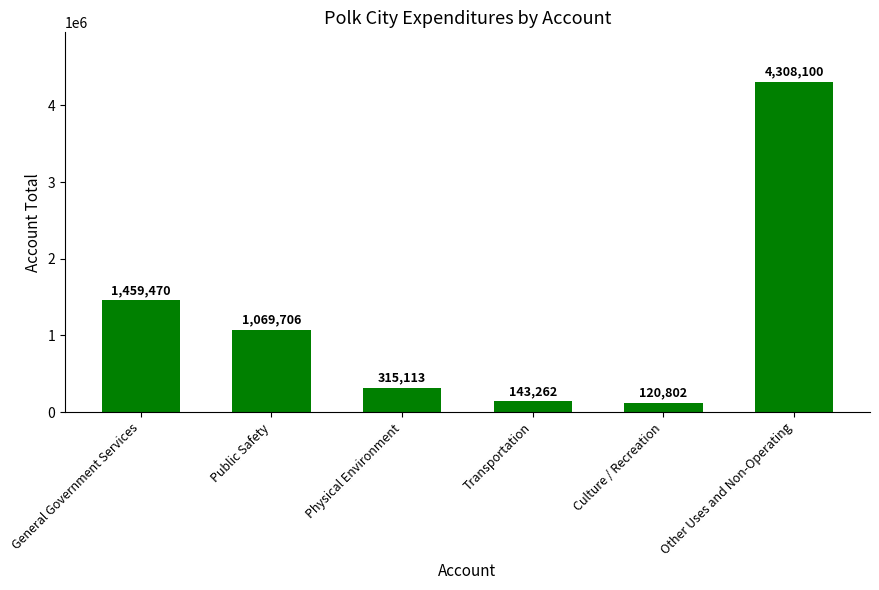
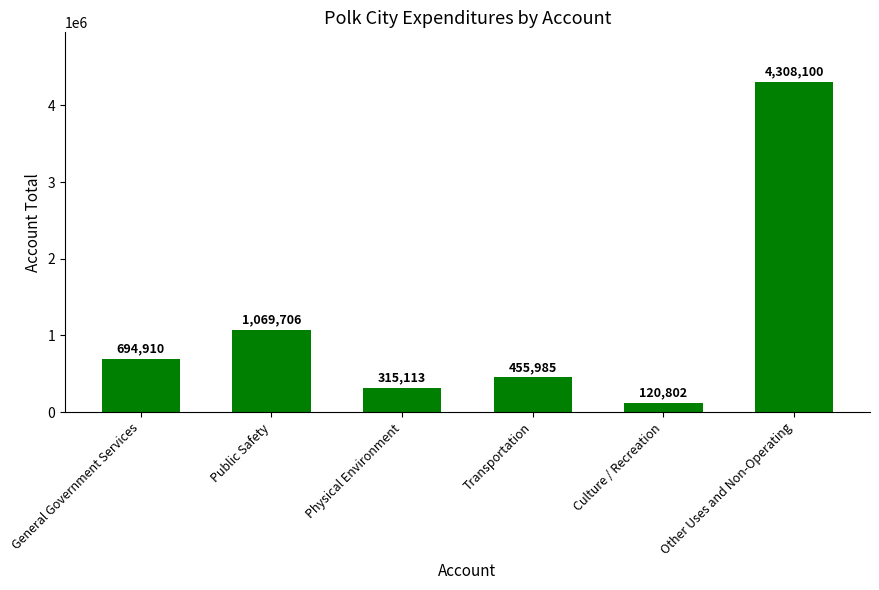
  {
-   "General Government Services": "1,459,470",
+   "General Government Services": "694,910",
    "Public Safety": "1,069,706",
    "Physical Environment": "315,113",
-   "Transportation": "143,262",
+   "Transportation": "455,985",
    "Culture / Recreation": "120,802",
    "Other Uses and Non-Operating": "4,308,100"
  }
